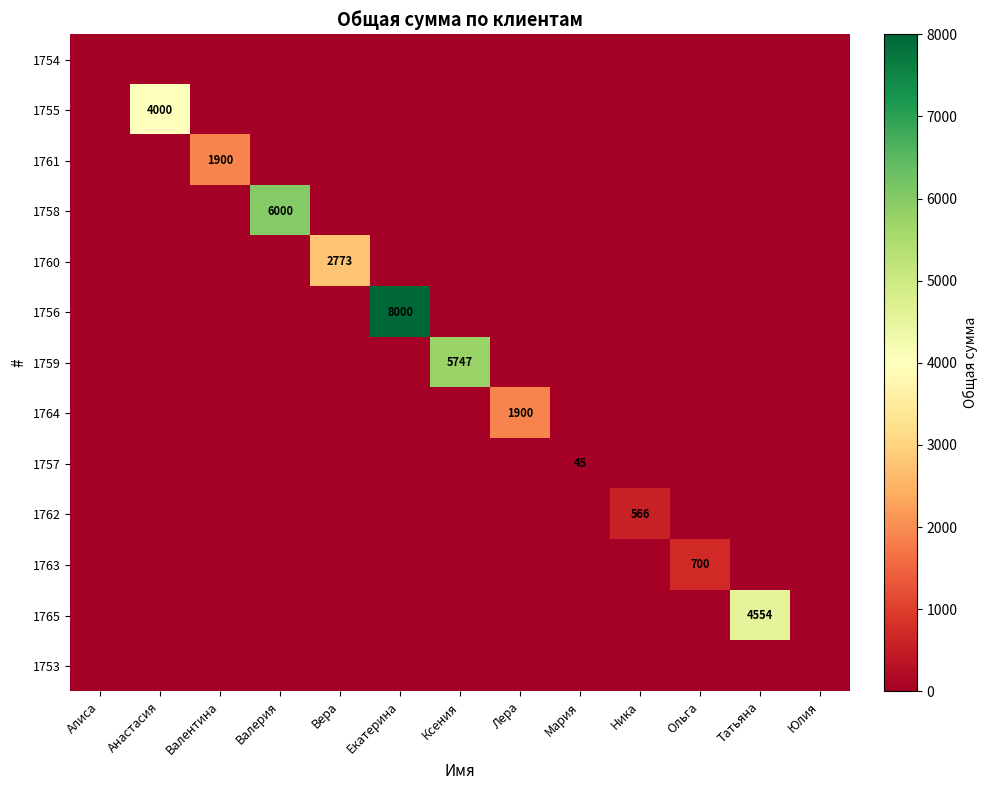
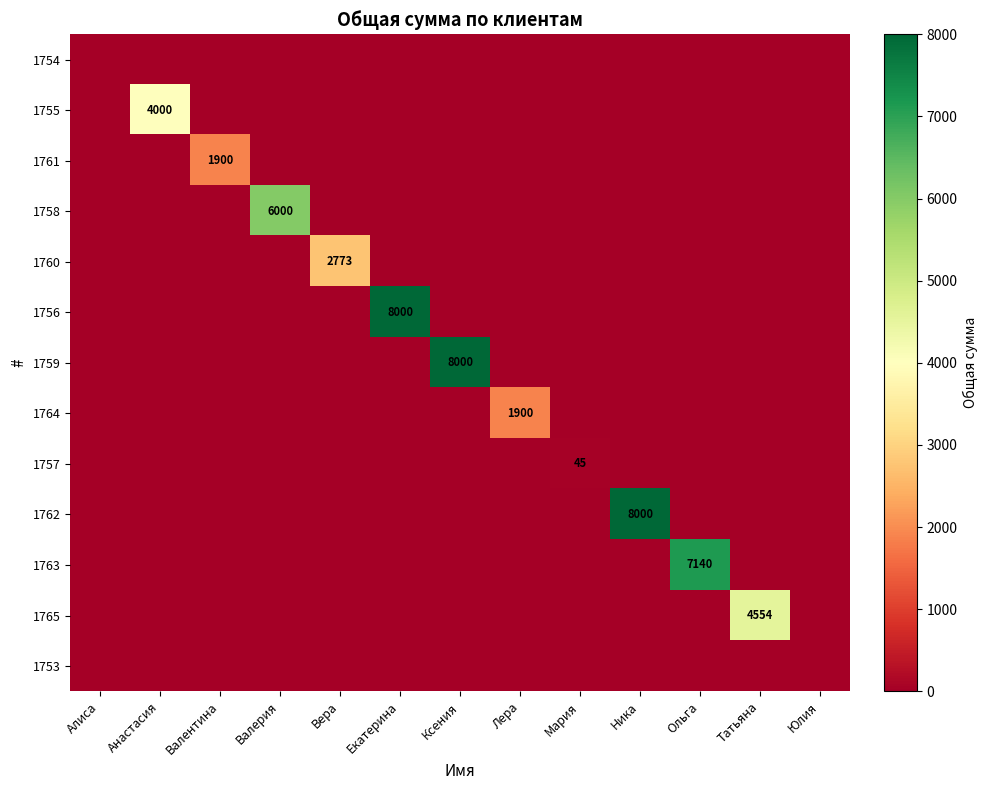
  {
    "1755": {
      "Анастасия": 4000
    },
    "1761": {
      "Валентина": 1900
    },
    "1758": {
      "Валерия": 6000
    },
    "1760": {
      "Вера": 2773
    },
    "1756": {
      "Екатерина": 8000
    },
    "1759": {
-     "Ксения": 5747
+     "Ксения": 8000
    },
    "1764": {
      "Лера": 1900
    },
    "1757": {
      "Мария": 45
    },
    "1762": {
-     "Ника": 566
+     "Ника": 8000
    },
    "1763": {
-     "Ольга": 700
+     "Ольга": 7140
    },
    "1765": {
      "Татьяна": 4554
    }
  }
